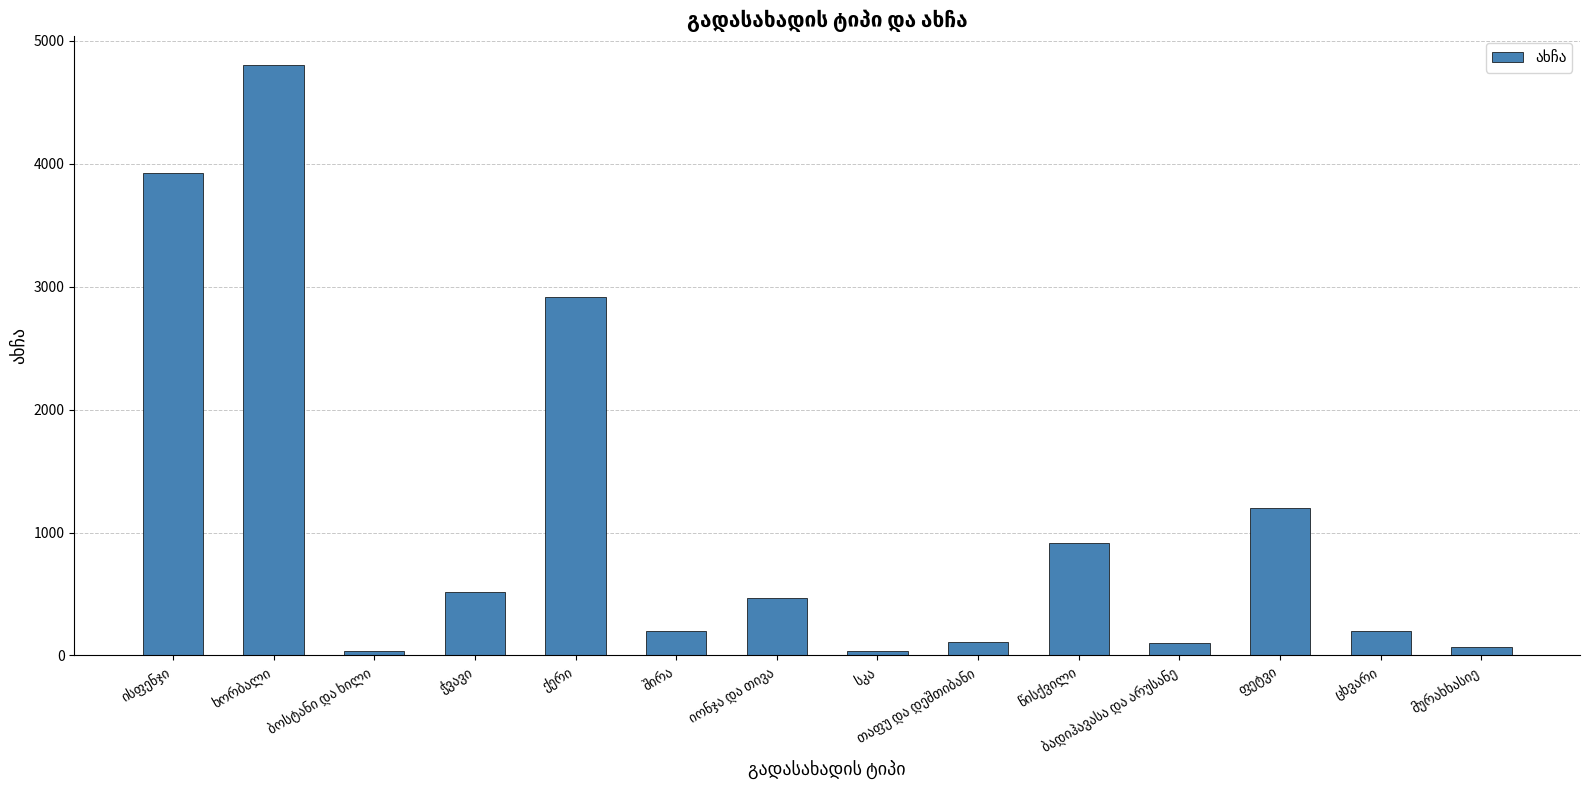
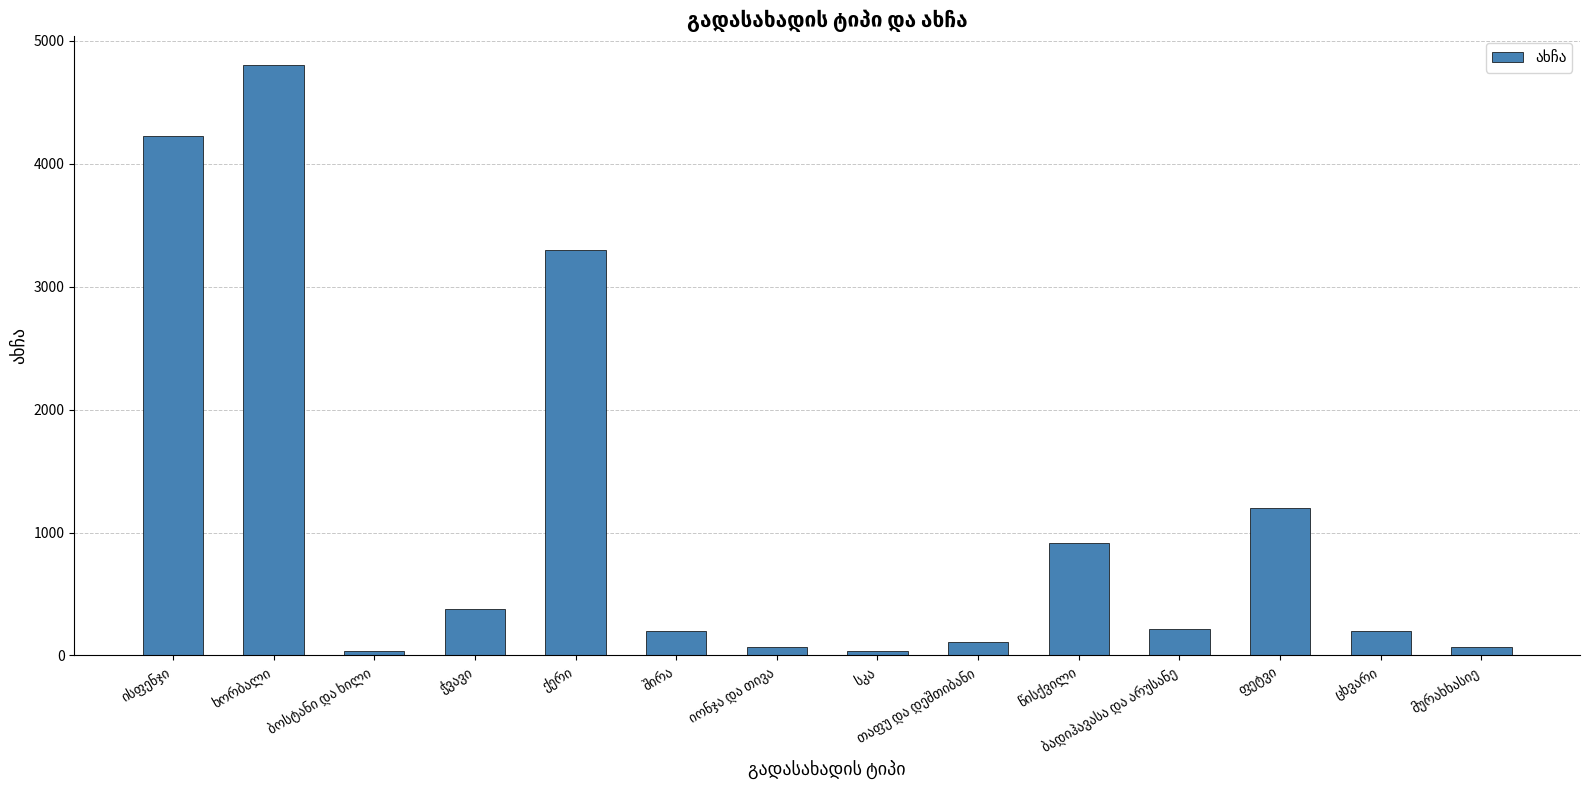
  {
-   "ისფენჯი": 3920,
+   "ისფენჯი": 4230,
    "ხორბალი": 4800,
    "ბოსტანი და ხილი": 40,
-   "ჭვავი": 520,
-   "ქერი": 2920,
+   "ჭვავი": 380,
+   "ქერი": 3300,
    "შირა": 200,
-   "იონჯა და თივა": 460,
+   "იონჯა და თივა": 70,
    "სკა": 40,
    "თაფუ და დეშთიბანი": 110,
    "წისქვილი": 920,
-   "ბადიჰავასა და არუსანე": 100,
+   "ბადიჰავასა და არუსანე": 220,
    "ფეტვი": 1200,
    "ცხვარი": 200,
    "მურახხასიე": 70
  }
